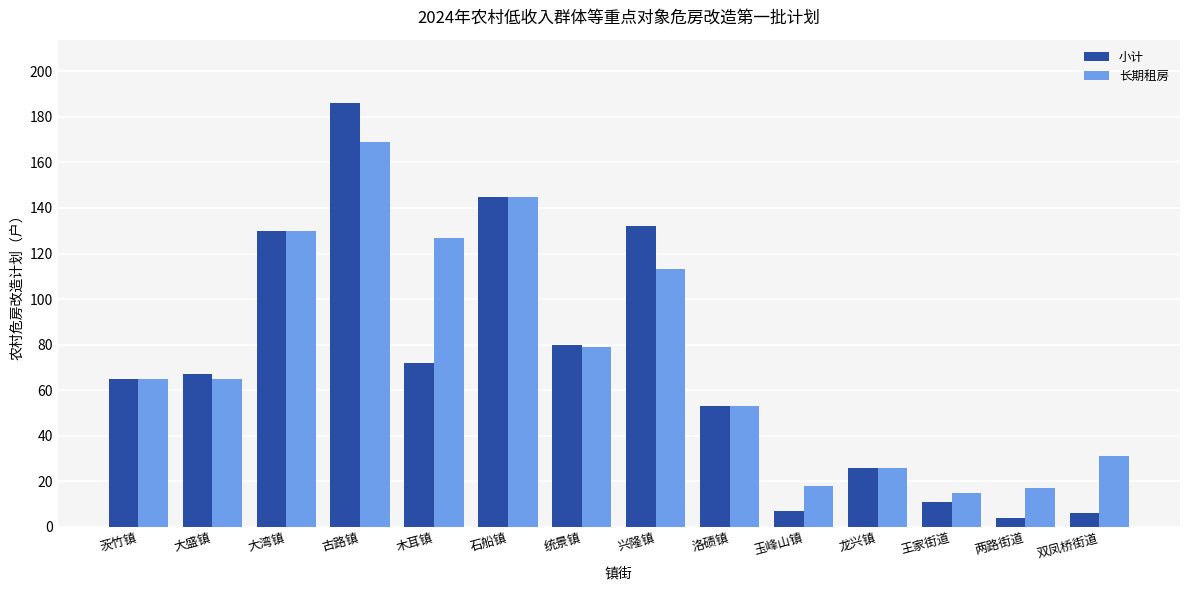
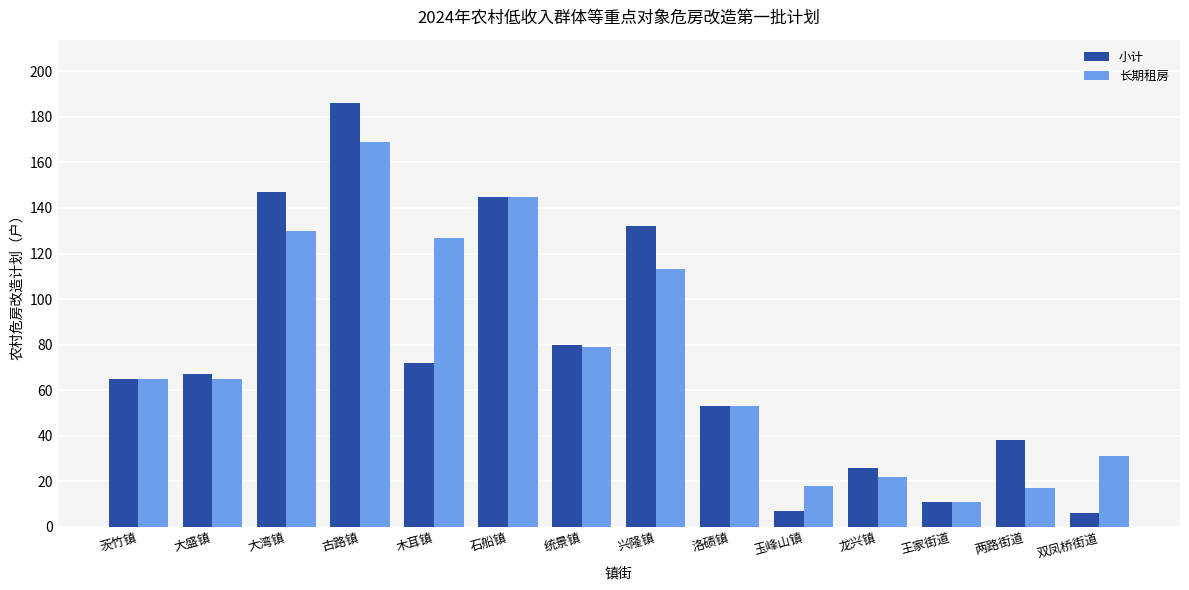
  {
    "小计": {
      "茨竹镇": 65,
      "大盛镇": 67,
-     "大湾镇": 130,
+     "大湾镇": 147,
      "古路镇": 186,
      "木耳镇": 72,
      "石船镇": 145,
      "统景镇": 80,
      "兴隆镇": 132,
      "洛碛镇": 53,
      "玉峰山镇": 7,
      "龙兴镇": 26,
      "王家街道": 11,
-     "两路街道": 4,
+     "两路街道": 38,
      "双凤桥街道": 6
    },
    "长期租房": {
      "茨竹镇": 65,
      "大盛镇": 65,
      "大湾镇": 130,
      "古路镇": 169,
      "木耳镇": 127,
      "石船镇": 145,
      "统景镇": 79,
      "兴隆镇": 113,
      "洛碛镇": 53,
      "玉峰山镇": 18,
-     "龙兴镇": 26,
-     "王家街道": 15,
+     "龙兴镇": 22,
+     "王家街道": 11,
      "两路街道": 17,
      "双凤桥街道": 31
    }
  }
